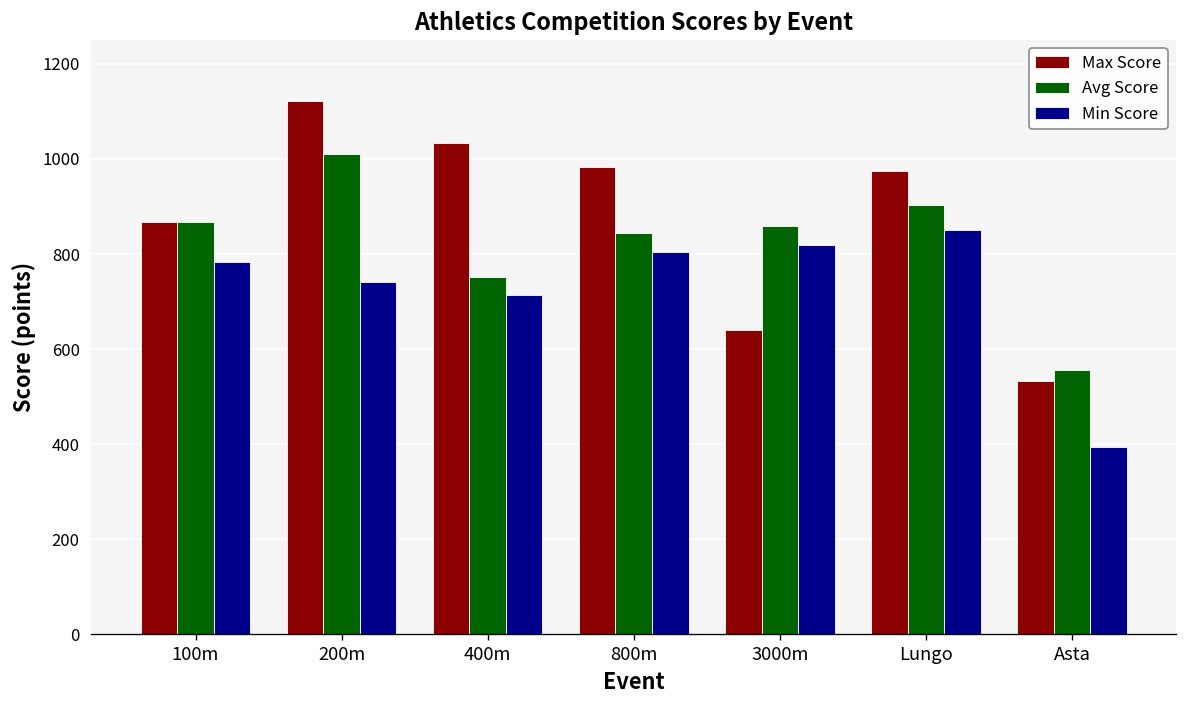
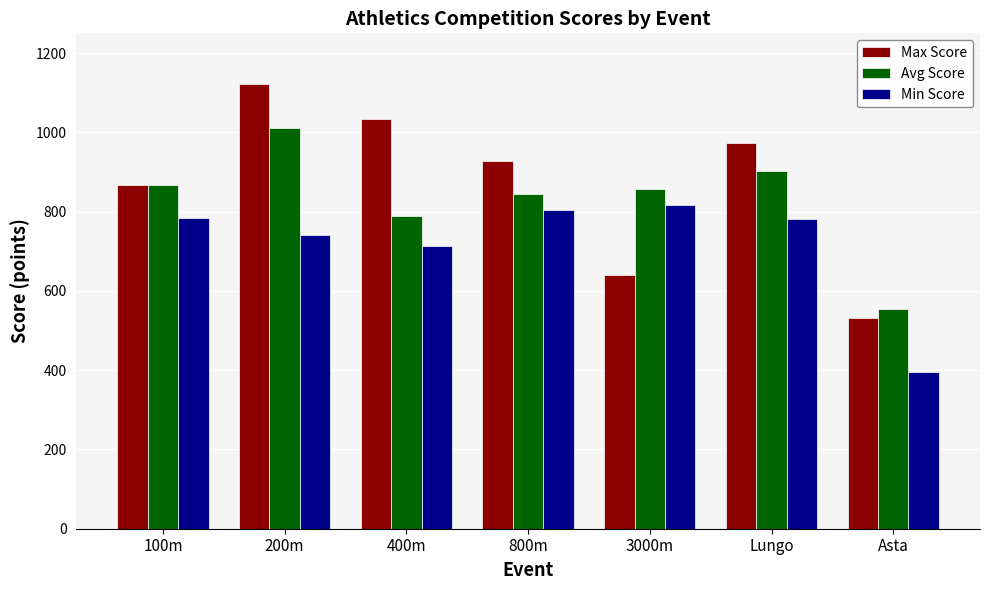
  {
    "Max Score": {
      "100m": 870,
      "200m": 1120,
      "400m": 1030,
-     "800m": 980,
+     "800m": 930,
      "3000m": 640,
      "Lungo": 970,
      "Asta": 530
    },
    "Avg Score": {
      "100m": 870,
      "200m": 1010,
-     "400m": 750,
+     "400m": 790,
      "800m": 840,
      "3000m": 860,
      "Lungo": 900,
      "Asta": 560
    },
    "Min Score": {
      "100m": 780,
      "200m": 740,
      "400m": 710,
      "800m": 810,
      "3000m": 820,
-     "Lungo": 850,
+     "Lungo": 780,
      "Asta": 400
    }
  }
